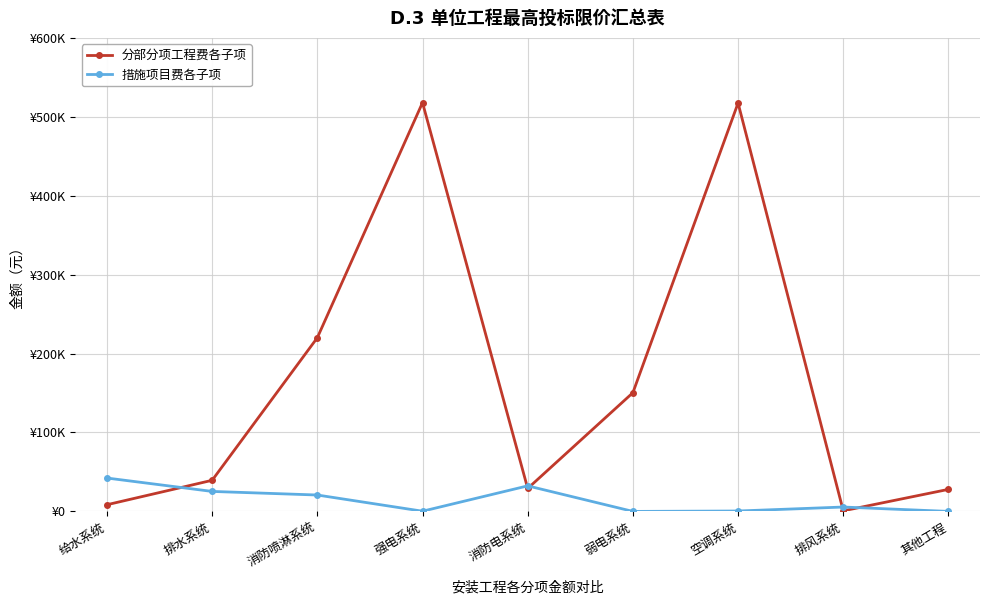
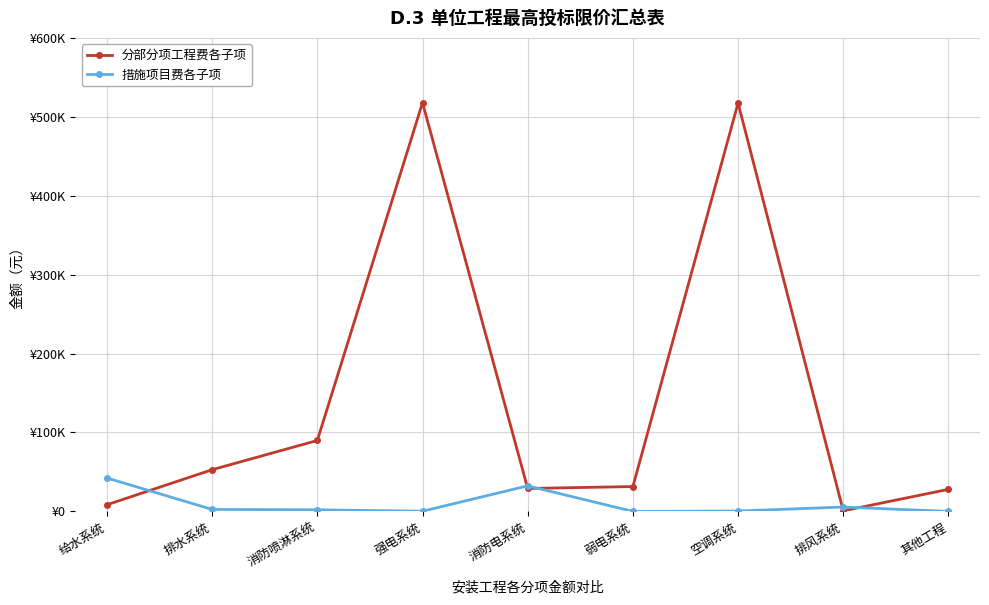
  {
    "分部分项工程费各子项": {
      "给水系统": "¥10000",
-     "排水系统": "¥40000",
-     "消防喷淋系统": "¥220000",
+     "排水系统": "¥50000",
+     "消防喷淋系统": "¥90000",
      "强电系统": "¥520000",
      "消防电系统": "¥30000",
-     "弱电系统": "¥150000",
+     "弱电系统": "¥30000",
      "空调系统": "¥520000",
      "排风系统": "¥0",
      "其他工程": "¥30000"
    },
    "措施项目费各子项": {
      "给水系统": "¥40000",
-     "排水系统": "¥30000",
-     "消防喷淋系统": "¥20000",
+     "排水系统": "¥0",
+     "消防喷淋系统": "¥0",
      "强电系统": "¥0",
      "消防电系统": "¥30000",
      "弱电系统": "¥0",
      "空调系统": "¥0",
      "排风系统": "¥10000",
      "其他工程": "¥0"
    }
  }
